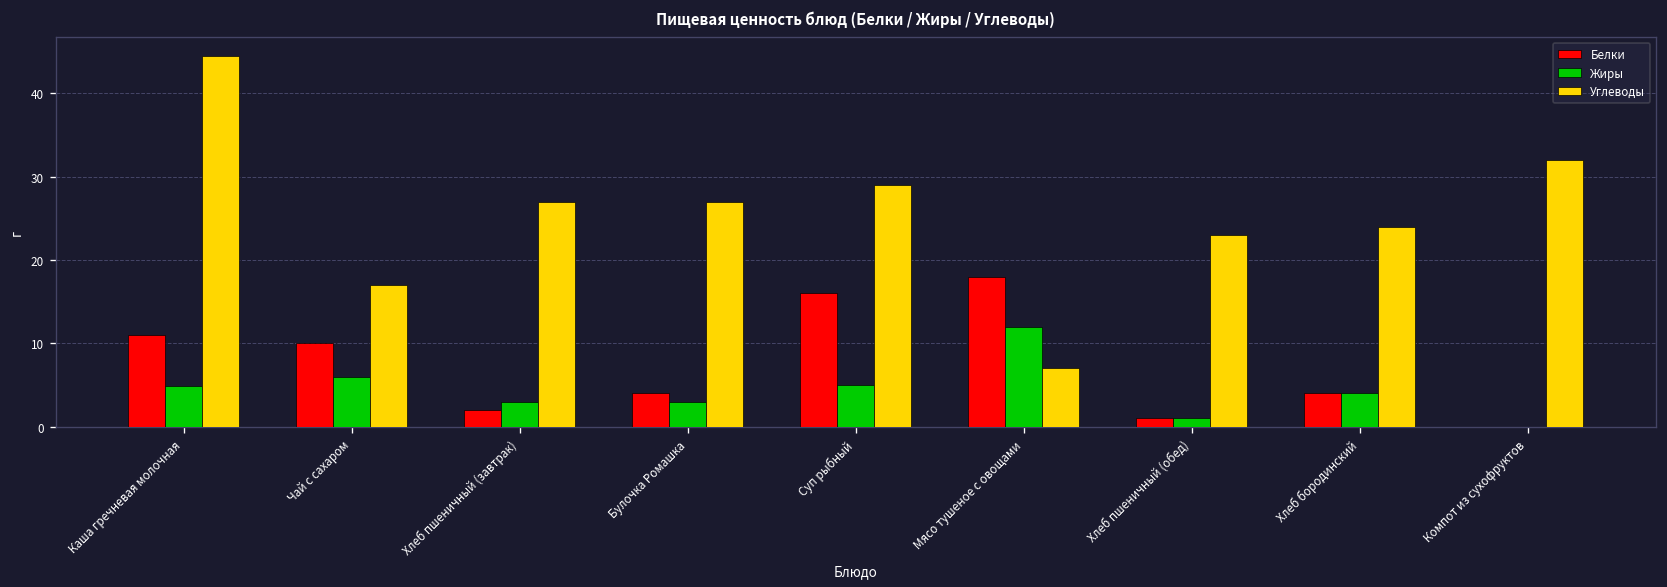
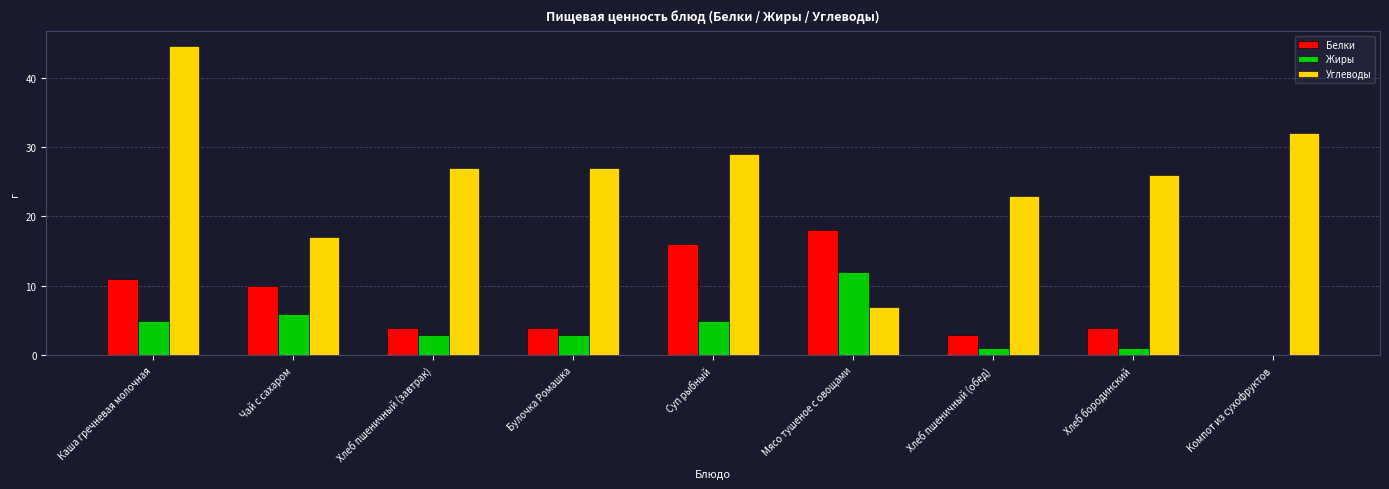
  {
    "Белки": {
      "Каша гречневая молочная": 11,
      "Чай с сахаром": 10,
-     "Хлеб пшеничный (завтрак)": 2,
+     "Хлеб пшеничный (завтрак)": 4,
      "Булочка Ромашка": 4,
      "Суп рыбный": 16,
      "Мясо тушеное с овощами": 18,
-     "Хлеб пшеничный (обед)": 1,
+     "Хлеб пшеничный (обед)": 3,
      "Хлеб бородинский": 4,
      "Компот из сухофруктов": 0
    },
    "Жиры": {
      "Каша гречневая молочная": 5,
      "Чай с сахаром": 6,
      "Хлеб пшеничный (завтрак)": 3,
      "Булочка Ромашка": 3,
      "Суп рыбный": 5,
      "Мясо тушеное с овощами": 12,
      "Хлеб пшеничный (обед)": 1,
-     "Хлеб бородинский": 4,
+     "Хлеб бородинский": 1,
      "Компот из сухофруктов": 0
    },
    "Углеводы": {
      "Каша гречневая молочная": 45,
      "Чай с сахаром": 17,
      "Хлеб пшеничный (завтрак)": 27,
      "Булочка Ромашка": 27,
      "Суп рыбный": 29,
      "Мясо тушеное с овощами": 7,
      "Хлеб пшеничный (обед)": 23,
-     "Хлеб бородинский": 24,
+     "Хлеб бородинский": 26,
      "Компот из сухофруктов": 32
    }
  }
